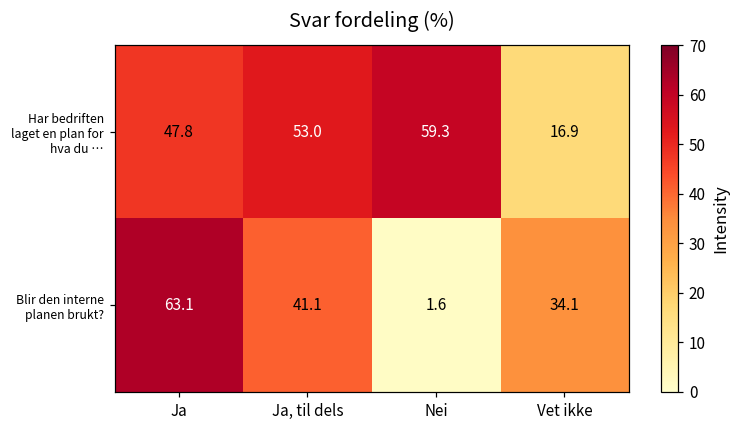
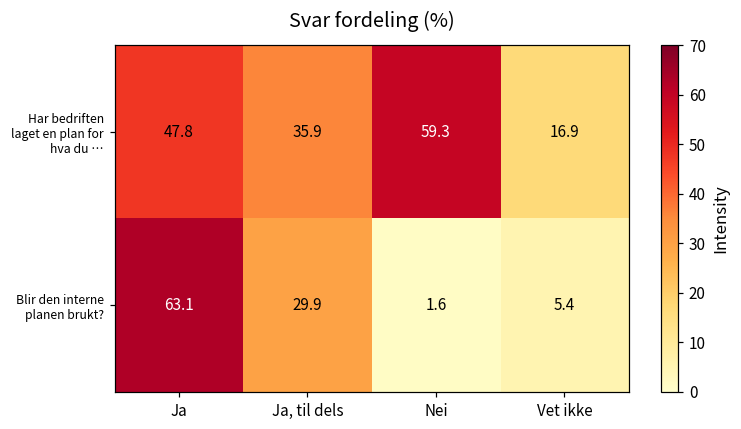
  {
    "Har bedriften laget en plan for hva du …": {
      "Ja": 47.8,
-     "Ja, til dels": 53.0,
+     "Ja, til dels": 35.9,
      "Nei": 59.3,
      "Vet ikke": 16.9
    },
    "Blir den interne planen brukt?": {
      "Ja": 63.1,
-     "Ja, til dels": 41.1,
+     "Ja, til dels": 29.9,
      "Nei": 1.6,
-     "Vet ikke": 34.1
+     "Vet ikke": 5.4
    }
  }
